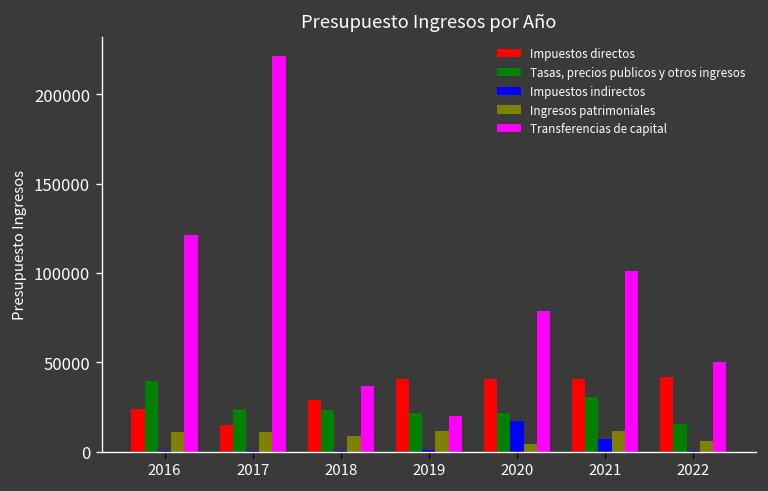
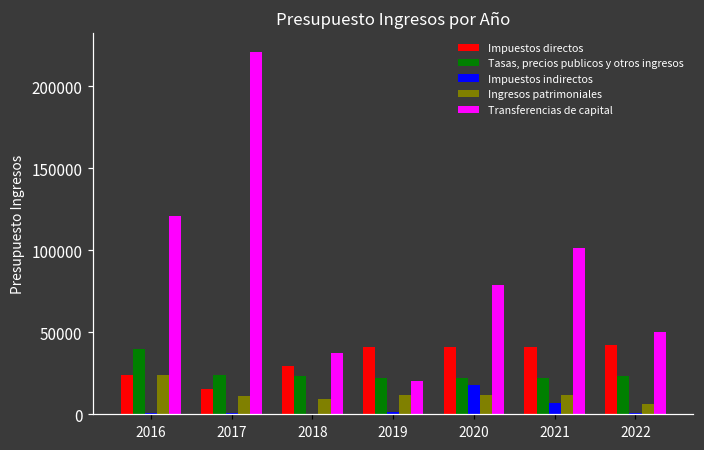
  {
    "Impuestos directos": {
      "2016": 24000,
      "2017": 15000,
      "2018": 29000,
      "2019": 41000,
      "2020": 41000,
      "2021": 41000,
      "2022": 42000
    },
    "Tasas, precios publicos y otros ingresos": {
      "2016": 39000,
      "2017": 24000,
      "2018": 23000,
      "2019": 22000,
      "2020": 22000,
-     "2021": 30000,
-     "2022": 15000
+     "2021": 22000,
+     "2022": 23000
    },
    "Impuestos indirectos": {
      "2020": 17000,
      "2021": 7000
    },
    "Ingresos patrimoniales": {
-     "2016": 11000,
+     "2016": 24000,
      "2017": 11000,
      "2018": 9000,
      "2019": 12000,
-     "2020": 5000,
+     "2020": 12000,
      "2021": 12000,
      "2022": 6000
    },
    "Transferencias de capital": {
      "2016": 121000,
      "2017": 221000,
      "2018": 37000,
      "2019": 20000,
      "2020": 79000,
      "2021": 101000,
      "2022": 50000
    }
  }
